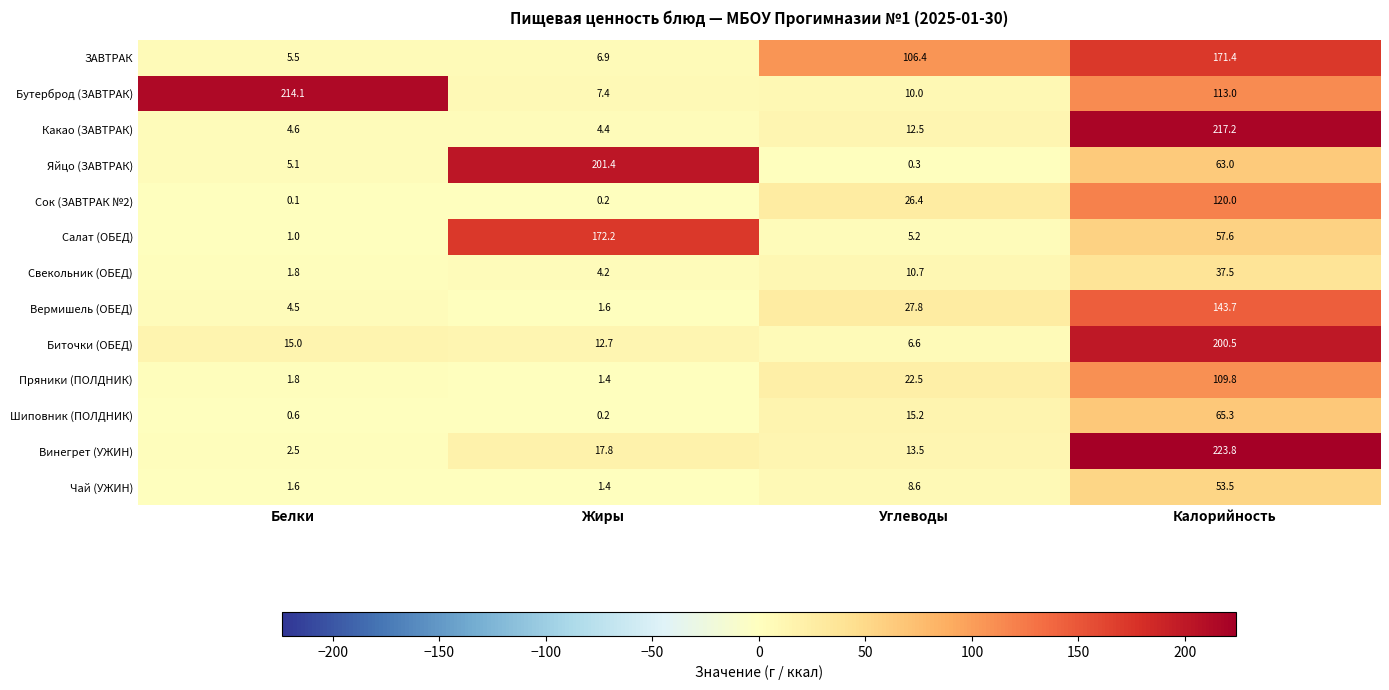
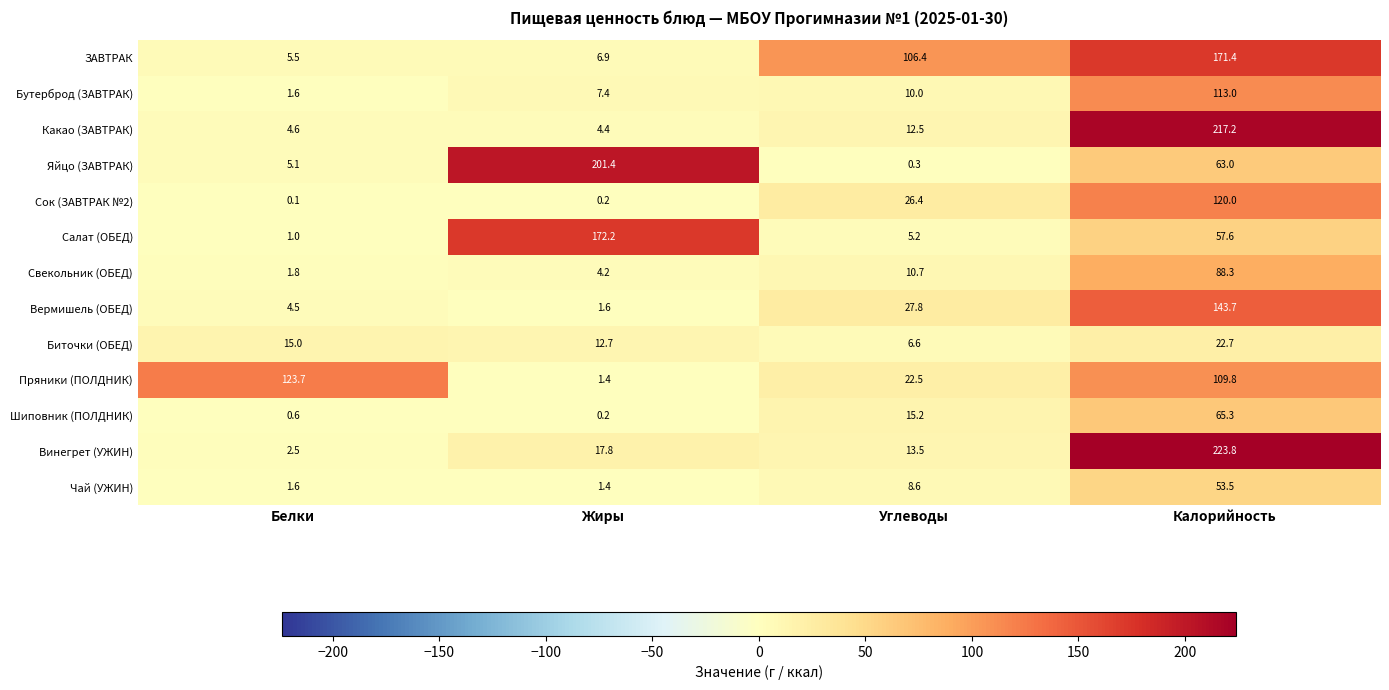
  {
    "ЗАВТРАК": {
      "Белки": 5.5,
      "Жиры": 6.9,
      "Углеводы": 106.4,
      "Калорийность": 171.4
    },
    "Бутерброд (ЗАВТРАК)": {
-     "Белки": 214.1,
+     "Белки": 1.6,
      "Жиры": 7.4,
      "Углеводы": 10.0,
      "Калорийность": 113.0
    },
    "Какао (ЗАВТРАК)": {
      "Белки": 4.6,
      "Жиры": 4.4,
      "Углеводы": 12.5,
      "Калорийность": 217.2
    },
    "Яйцо (ЗАВТРАК)": {
      "Белки": 5.1,
      "Жиры": 201.4,
      "Углеводы": 0.3,
      "Калорийность": 63.0
    },
    "Сок (ЗАВТРАК №2)": {
      "Белки": 0.1,
      "Жиры": 0.2,
      "Углеводы": 26.4,
      "Калорийность": 120.0
    },
    "Салат (ОБЕД)": {
      "Белки": 1.0,
      "Жиры": 172.2,
      "Углеводы": 5.2,
      "Калорийность": 57.6
    },
    "Свекольник (ОБЕД)": {
      "Белки": 1.8,
      "Жиры": 4.2,
      "Углеводы": 10.7,
-     "Калорийность": 37.5
+     "Калорийность": 88.3
    },
    "Вермишель (ОБЕД)": {
      "Белки": 4.5,
      "Жиры": 1.6,
      "Углеводы": 27.8,
      "Калорийность": 143.7
    },
    "Биточки (ОБЕД)": {
      "Белки": 15.0,
      "Жиры": 12.7,
      "Углеводы": 6.6,
-     "Калорийность": 200.5
+     "Калорийность": 22.7
    },
    "Пряники (ПОЛДНИК)": {
-     "Белки": 1.8,
+     "Белки": 123.7,
      "Жиры": 1.4,
      "Углеводы": 22.5,
      "Калорийность": 109.8
    },
    "Шиповник (ПОЛДНИК)": {
      "Белки": 0.6,
      "Жиры": 0.2,
      "Углеводы": 15.2,
      "Калорийность": 65.3
    },
    "Винегрет (УЖИН)": {
      "Белки": 2.5,
      "Жиры": 17.8,
      "Углеводы": 13.5,
      "Калорийность": 223.8
    },
    "Чай (УЖИН)": {
      "Белки": 1.6,
      "Жиры": 1.4,
      "Углеводы": 8.6,
      "Калорийность": 53.5
    }
  }
